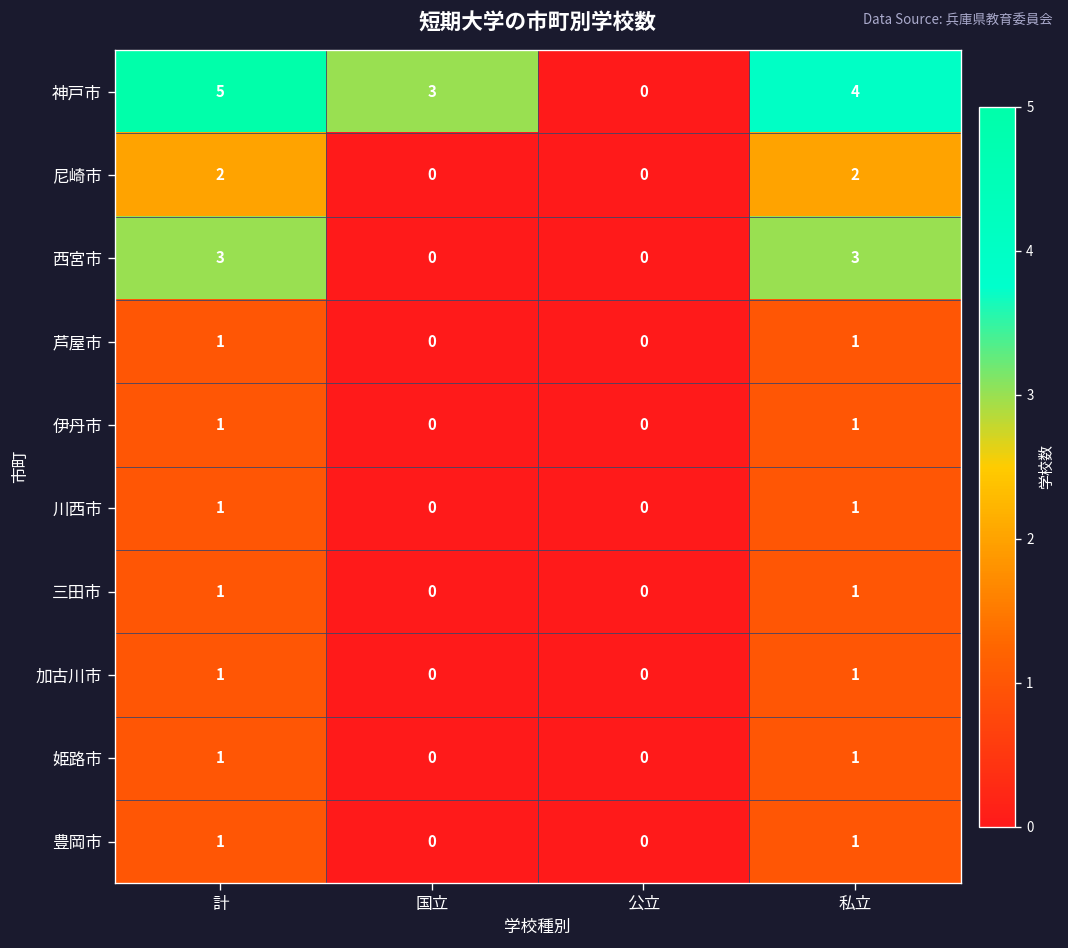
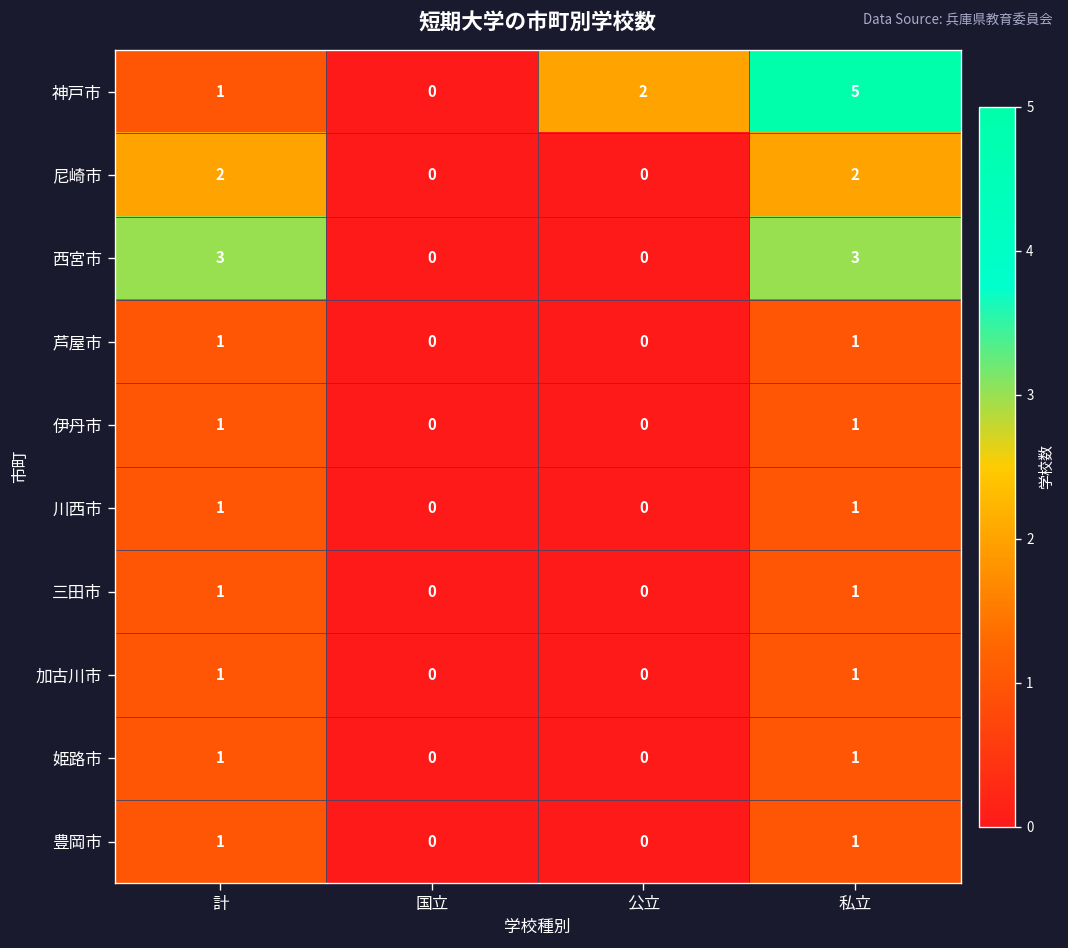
  {
    "神戸市": {
-     "計": 5,
-     "国立": 3,
-     "公立": 0,
-     "私立": 4
+     "計": 1,
+     "国立": 0,
+     "公立": 2,
+     "私立": 5
    },
    "尼崎市": {
      "計": 2,
      "国立": 0,
      "公立": 0,
      "私立": 2
    },
    "西宮市": {
      "計": 3,
      "国立": 0,
      "公立": 0,
      "私立": 3
    },
    "芦屋市": {
      "計": 1,
      "国立": 0,
      "公立": 0,
      "私立": 1
    },
    "伊丹市": {
      "計": 1,
      "国立": 0,
      "公立": 0,
      "私立": 1
    },
    "川西市": {
      "計": 1,
      "国立": 0,
      "公立": 0,
      "私立": 1
    },
    "三田市": {
      "計": 1,
      "国立": 0,
      "公立": 0,
      "私立": 1
    },
    "加古川市": {
      "計": 1,
      "国立": 0,
      "公立": 0,
      "私立": 1
    },
    "姫路市": {
      "計": 1,
      "国立": 0,
      "公立": 0,
      "私立": 1
    },
    "豊岡市": {
      "計": 1,
      "国立": 0,
      "公立": 0,
      "私立": 1
    }
  }
